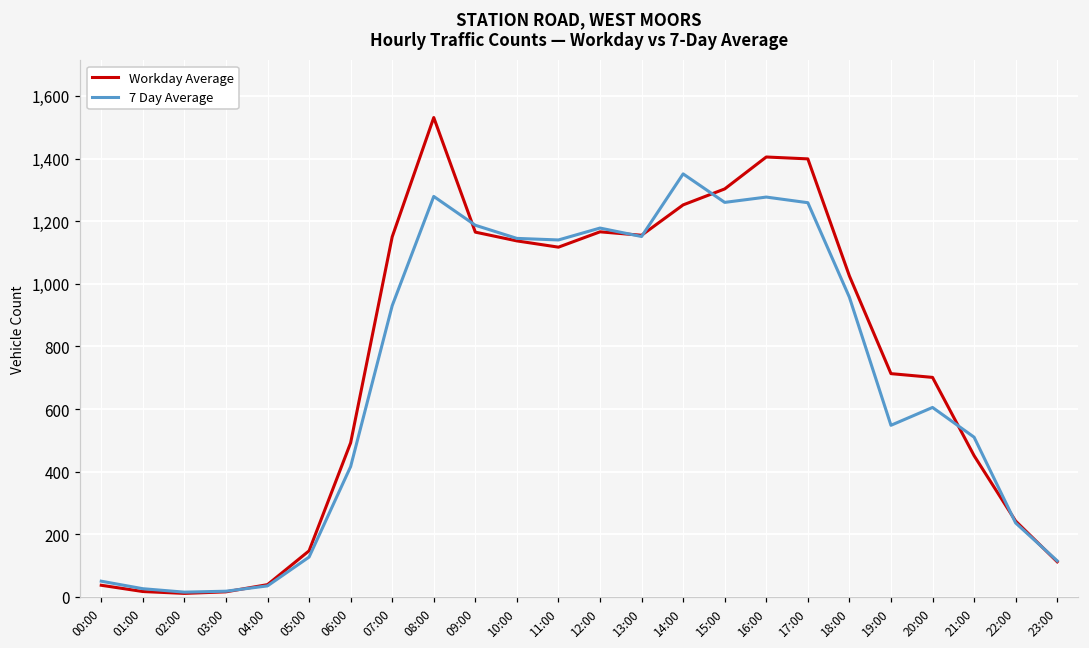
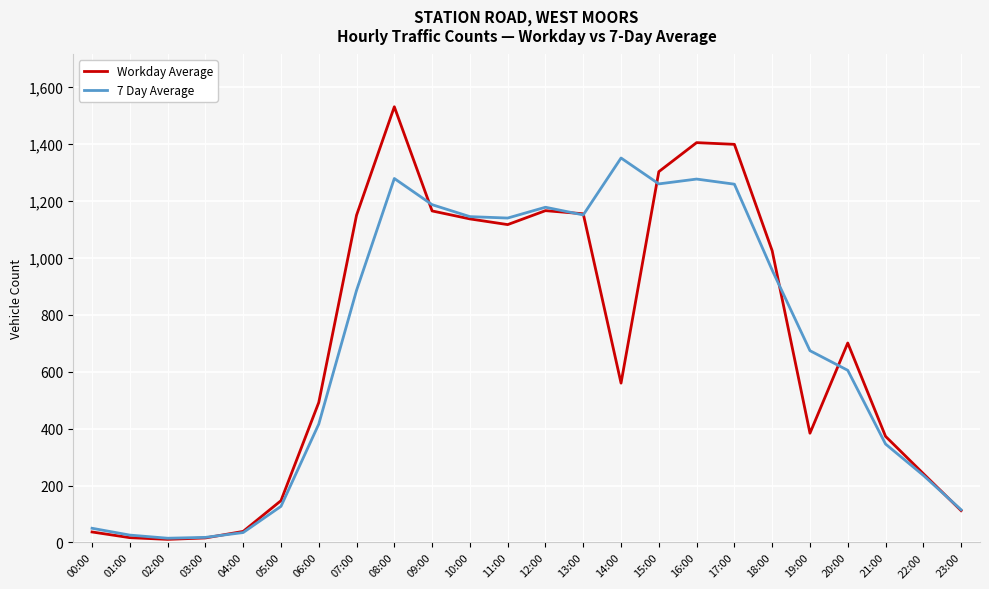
  {
    "Workday Average": {
      "00:00": "40",
      "01:00": "20",
      "05:00": "150",
      "06:00": "490",
      "07:00": "1,150",
      "08:00": "1,530",
      "09:00": "1,170",
      "11:00": "1,120",
      "12:00": "1,170",
-     "14:00": "1,250",
+     "14:00": "560",
      "15:00": "1,300",
      "16:00": "1,410",
      "17:00": "1,400",
      "18:00": "1,030",
-     "19:00": "710",
+     "19:00": "380",
      "20:00": "700",
-     "21:00": "450"
+     "21:00": "370"
    },
    "7 Day Average": {
      "00:00": "50",
      "01:00": "30",
      "05:00": "130",
      "06:00": "420",
-     "07:00": "930",
+     "07:00": "890",
      "08:00": "1,280",
      "09:00": "1,190",
      "11:00": "1,140",
      "12:00": "1,180",
      "14:00": "1,350",
      "15:00": "1,260",
      "16:00": "1,280",
      "17:00": "1,260",
      "18:00": "960",
-     "19:00": "550",
+     "19:00": "670",
      "20:00": "610",
-     "21:00": "510"
+     "21:00": "350"
    }
  }
